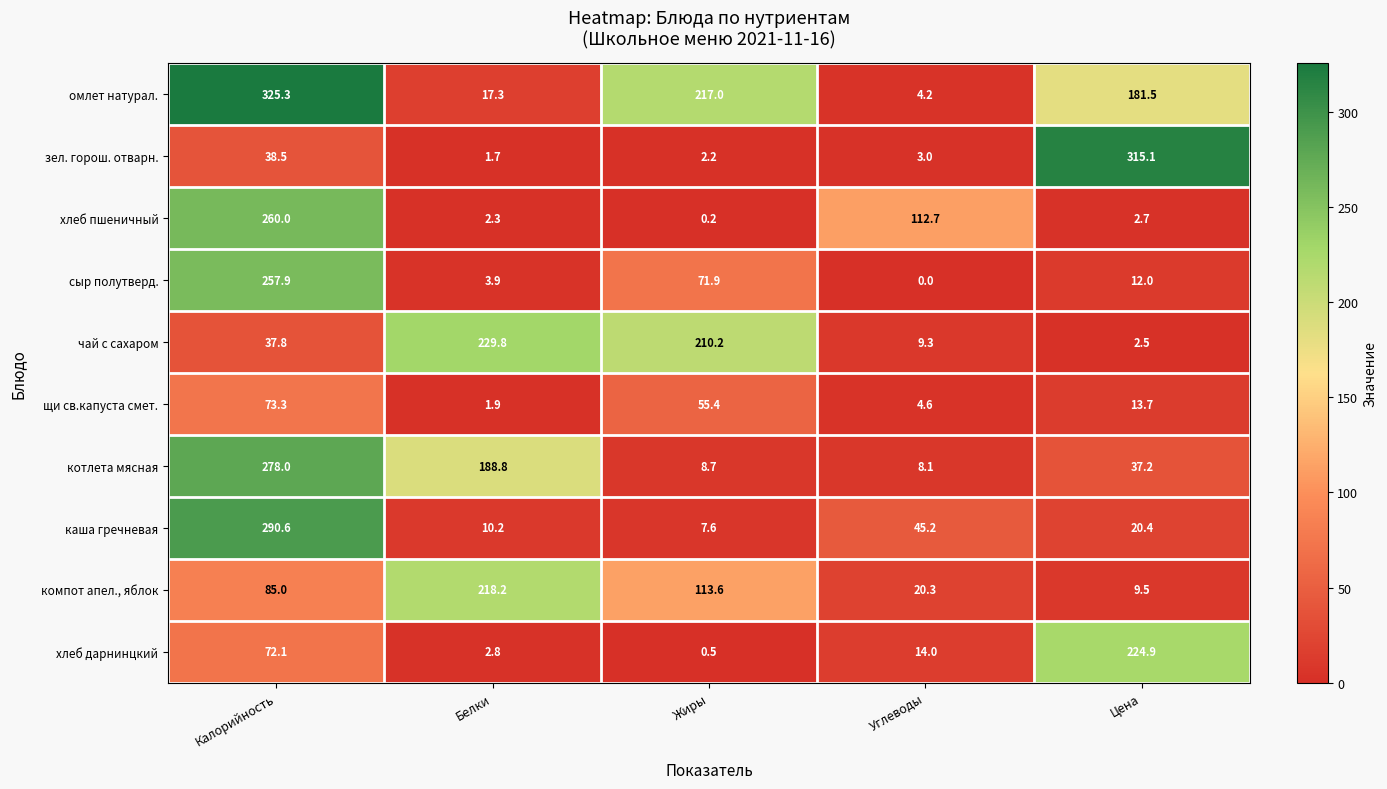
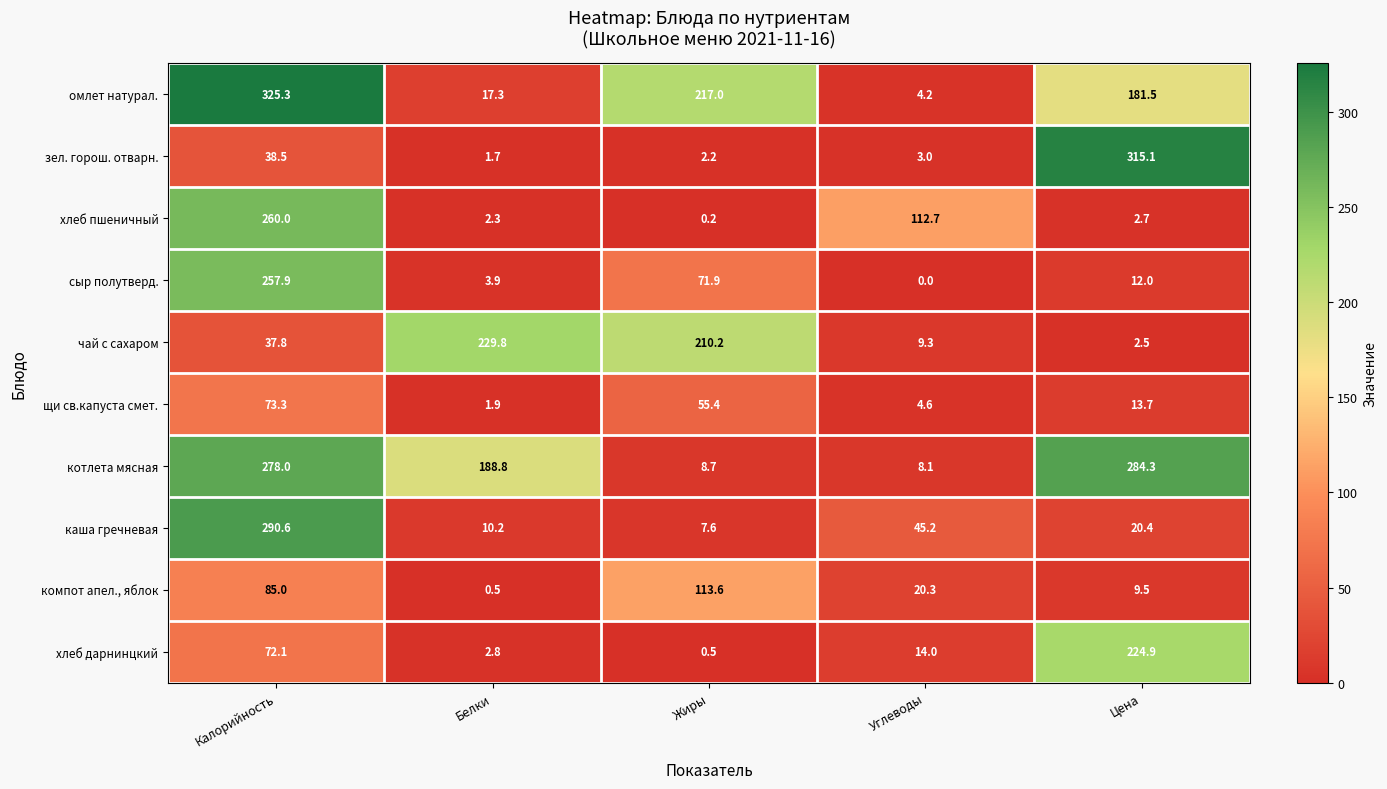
  {
    "омлет натурал.": {
      "Калорийность": 325.3,
      "Белки": 17.3,
      "Жиры": 217.0,
      "Углеводы": 4.2,
      "Цена": 181.5
    },
    "зел. горош. отварн.": {
      "Калорийность": 38.5,
      "Белки": 1.7,
      "Жиры": 2.2,
      "Углеводы": 3.0,
      "Цена": 315.1
    },
    "хлеб пшеничный": {
      "Калорийность": 260.0,
      "Белки": 2.3,
      "Жиры": 0.2,
      "Углеводы": 112.7,
      "Цена": 2.7
    },
    "сыр полутверд.": {
      "Калорийность": 257.9,
      "Белки": 3.9,
      "Жиры": 71.9,
      "Углеводы": 0.0,
      "Цена": 12.0
    },
    "чай с сахаром": {
      "Калорийность": 37.8,
      "Белки": 229.8,
      "Жиры": 210.2,
      "Углеводы": 9.3,
      "Цена": 2.5
    },
    "щи св.капуста смет.": {
      "Калорийность": 73.3,
      "Белки": 1.9,
      "Жиры": 55.4,
      "Углеводы": 4.6,
      "Цена": 13.7
    },
    "котлета мясная": {
      "Калорийность": 278.0,
      "Белки": 188.8,
      "Жиры": 8.7,
      "Углеводы": 8.1,
-     "Цена": 37.2
+     "Цена": 284.3
    },
    "каша гречневая": {
      "Калорийность": 290.6,
      "Белки": 10.2,
      "Жиры": 7.6,
      "Углеводы": 45.2,
      "Цена": 20.4
    },
    "компот апел., яблок": {
      "Калорийность": 85.0,
-     "Белки": 218.2,
+     "Белки": 0.5,
      "Жиры": 113.6,
      "Углеводы": 20.3,
      "Цена": 9.5
    },
    "хлеб дарнинцкий": {
      "Калорийность": 72.1,
      "Белки": 2.8,
      "Жиры": 0.5,
      "Углеводы": 14.0,
      "Цена": 224.9
    }
  }
